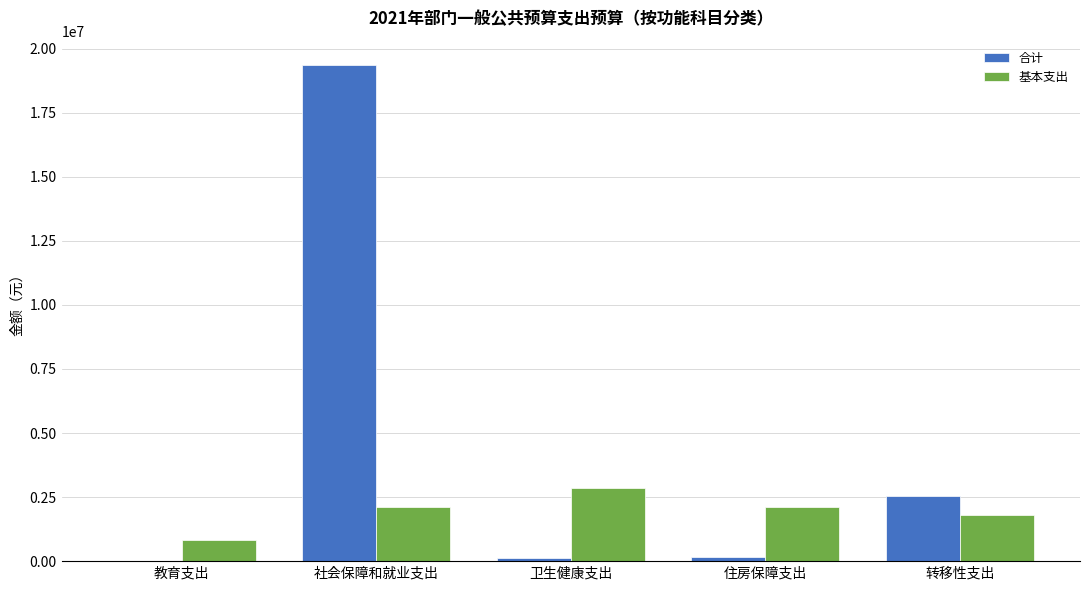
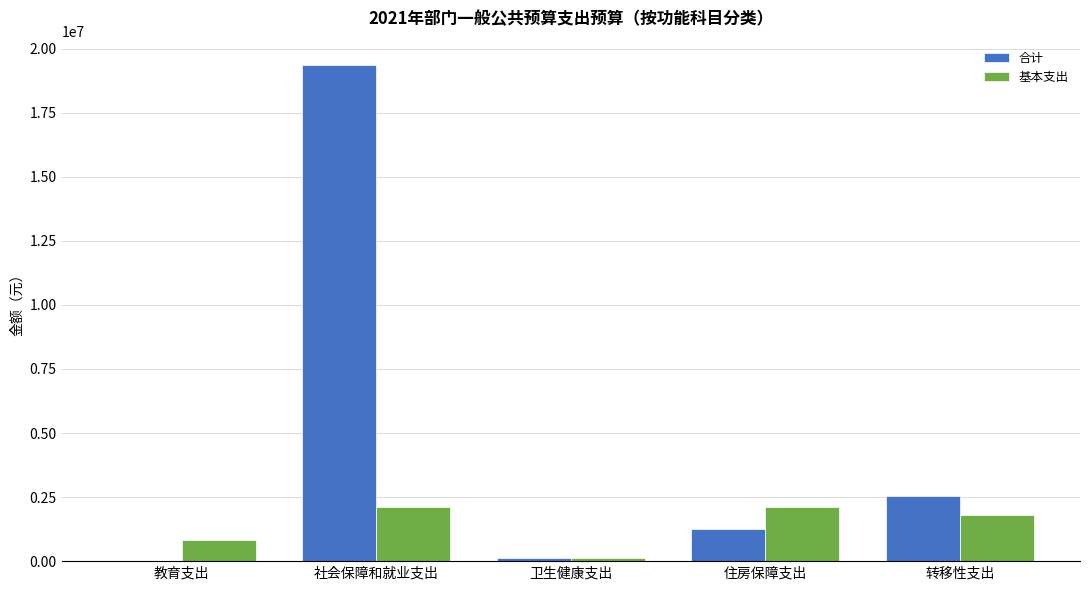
  {
    "合计": {
      "社会保障和就业支出": 19300000,
      "卫生健康支出": 100000,
-     "住房保障支出": 200000,
+     "住房保障支出": 1300000,
      "转移性支出": 2600000
    },
    "基本支出": {
      "教育支出": 800000,
      "社会保障和就业支出": 2100000,
-     "卫生健康支出": 2800000,
+     "卫生健康支出": 100000,
      "住房保障支出": 2100000,
      "转移性支出": 1800000
    }
  }
